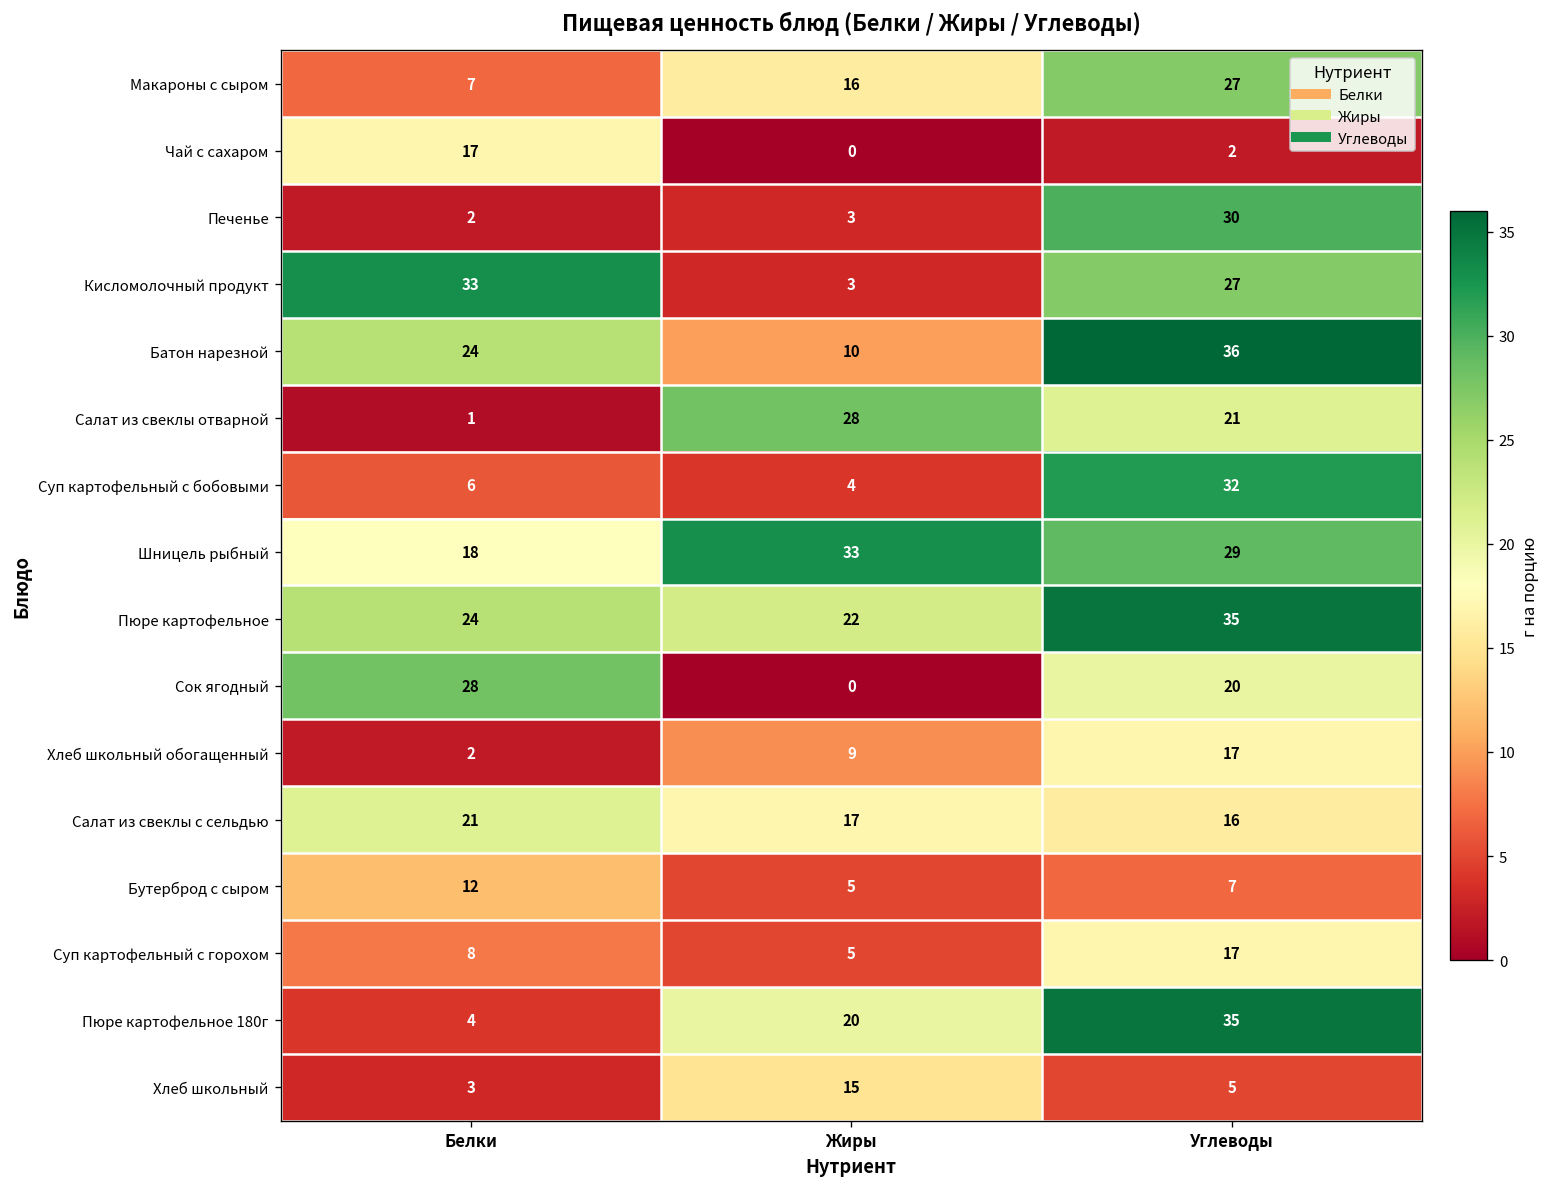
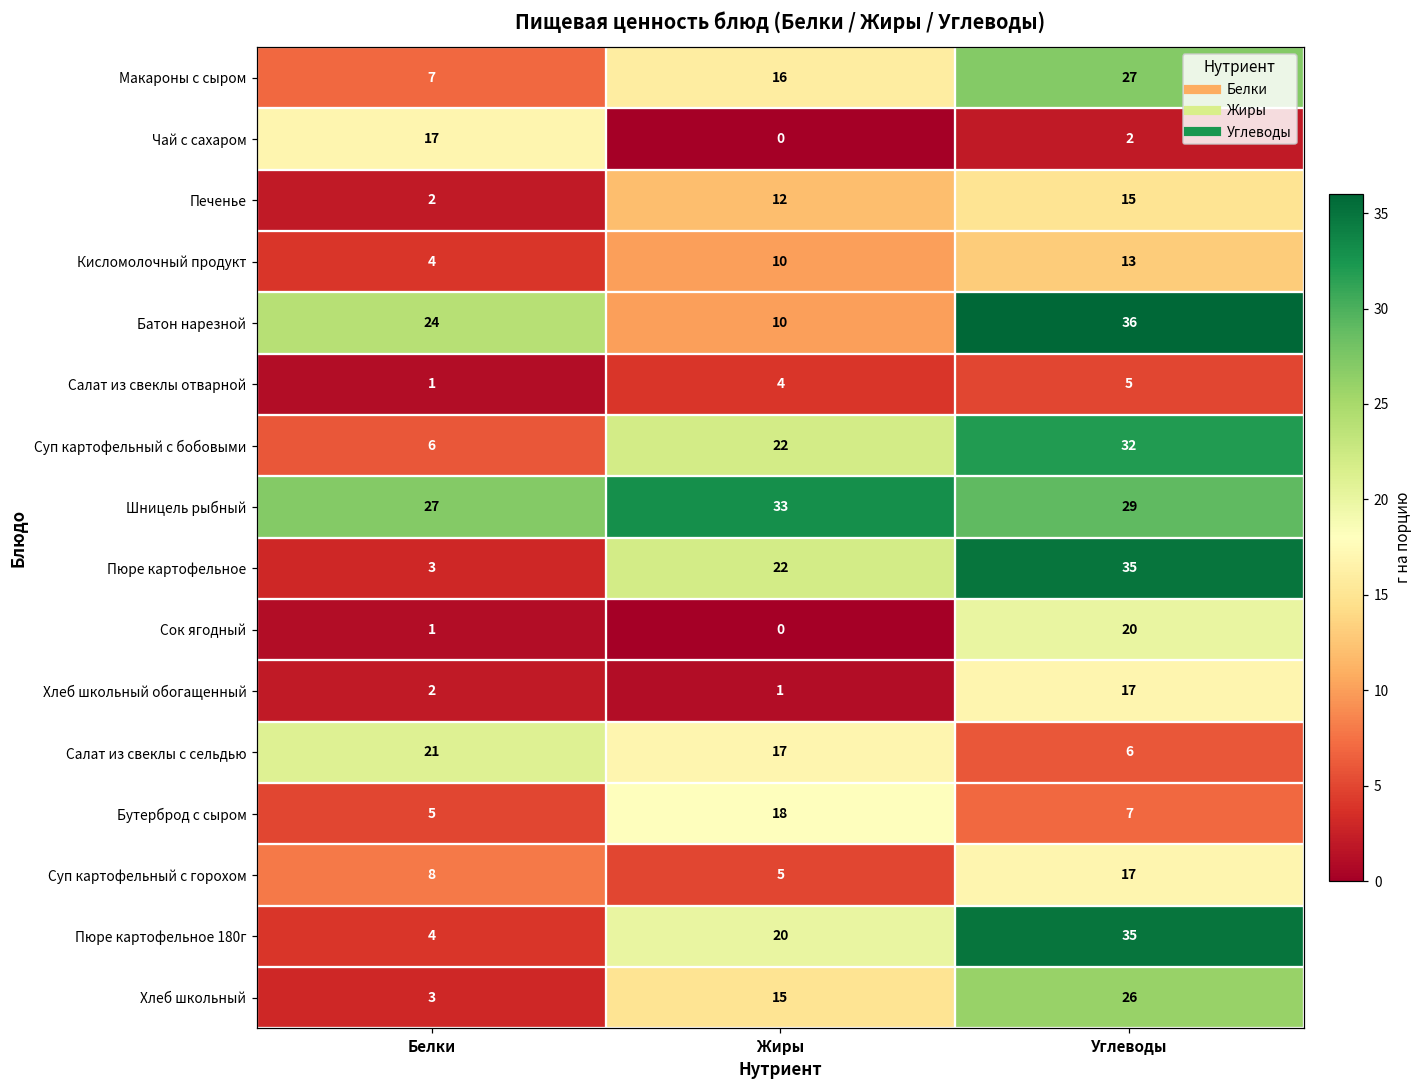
  {
    "Макароны с сыром": {
      "Белки": 7,
      "Жиры": 16,
      "Углеводы": 27
    },
    "Чай с сахаром": {
      "Белки": 17,
      "Жиры": 0,
      "Углеводы": 2
    },
    "Печенье": {
      "Белки": 2,
-     "Жиры": 3,
-     "Углеводы": 30
+     "Жиры": 12,
+     "Углеводы": 15
    },
    "Кисломолочный продукт": {
-     "Белки": 33,
-     "Жиры": 3,
-     "Углеводы": 27
+     "Белки": 4,
+     "Жиры": 10,
+     "Углеводы": 13
    },
    "Батон нарезной": {
      "Белки": 24,
      "Жиры": 10,
      "Углеводы": 36
    },
    "Салат из свеклы отварной": {
      "Белки": 1,
-     "Жиры": 28,
-     "Углеводы": 21
+     "Жиры": 4,
+     "Углеводы": 5
    },
    "Суп картофельный с бобовыми": {
      "Белки": 6,
-     "Жиры": 4,
+     "Жиры": 22,
      "Углеводы": 32
    },
    "Шницель рыбный": {
-     "Белки": 18,
+     "Белки": 27,
      "Жиры": 33,
      "Углеводы": 29
    },
    "Пюре картофельное": {
-     "Белки": 24,
+     "Белки": 3,
      "Жиры": 22,
      "Углеводы": 35
    },
    "Сок ягодный": {
-     "Белки": 28,
+     "Белки": 1,
      "Жиры": 0,
      "Углеводы": 20
    },
    "Хлеб школьный обогащенный": {
      "Белки": 2,
-     "Жиры": 9,
+     "Жиры": 1,
      "Углеводы": 17
    },
    "Салат из свеклы с сельдью": {
      "Белки": 21,
      "Жиры": 17,
-     "Углеводы": 16
+     "Углеводы": 6
    },
    "Бутерброд с сыром": {
-     "Белки": 12,
-     "Жиры": 5,
+     "Белки": 5,
+     "Жиры": 18,
      "Углеводы": 7
    },
    "Суп картофельный с горохом": {
      "Белки": 8,
      "Жиры": 5,
      "Углеводы": 17
    },
    "Пюре картофельное 180г": {
      "Белки": 4,
      "Жиры": 20,
      "Углеводы": 35
    },
    "Хлеб школьный": {
      "Белки": 3,
      "Жиры": 15,
-     "Углеводы": 5
+     "Углеводы": 26
    }
  }
